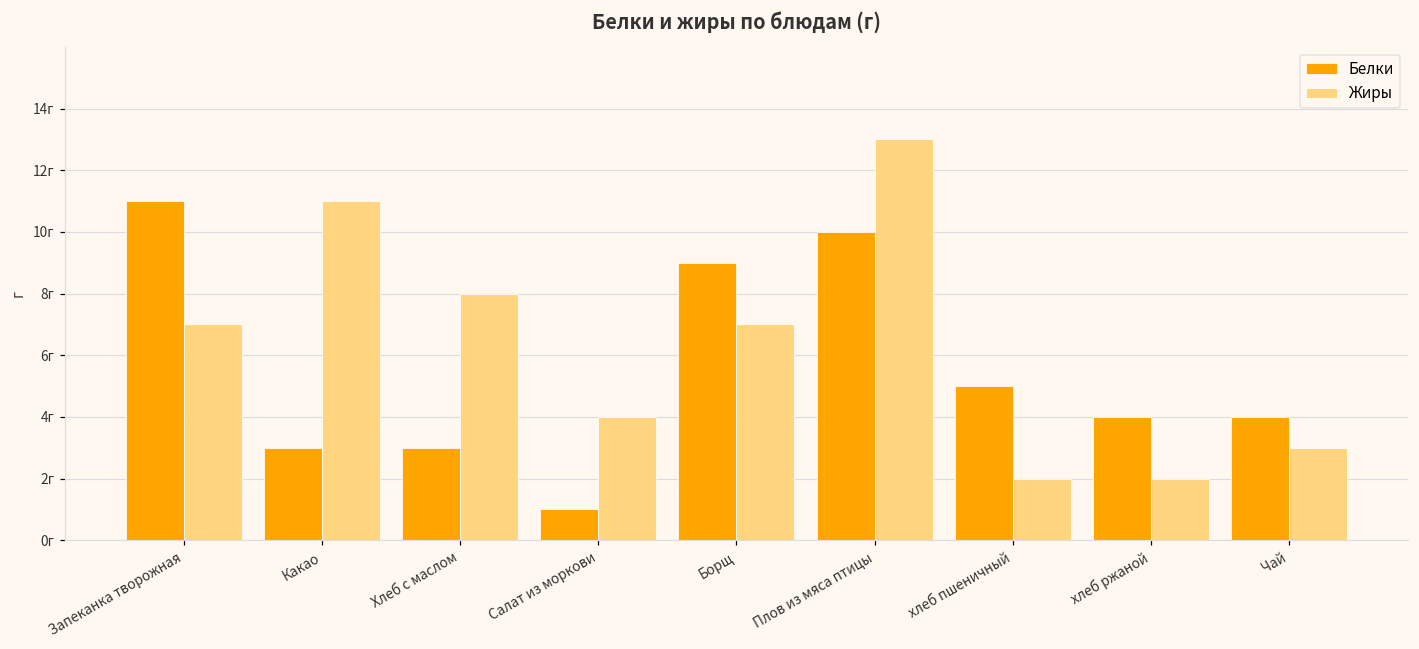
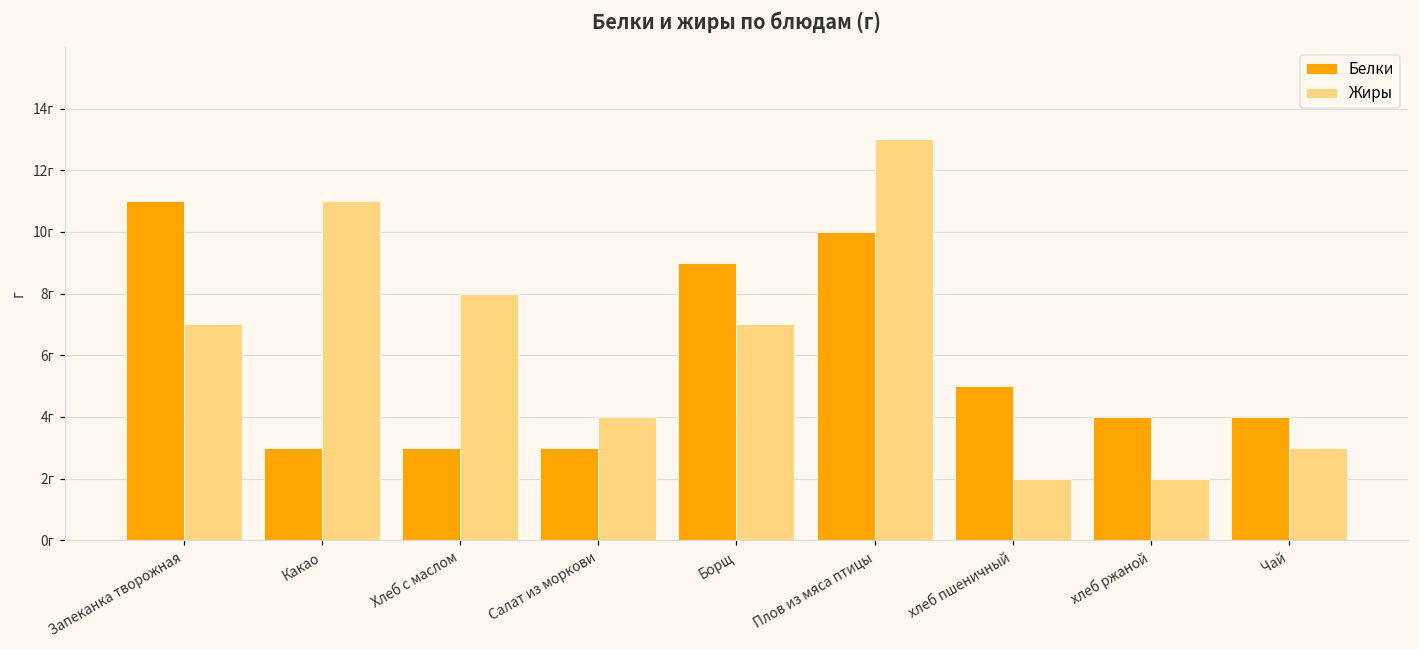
  {
    "Белки": {
      "Запеканка творожная": "11г",
      "Какао": "3г",
      "Хлеб с маслом": "3г",
-     "Салат из моркови": "1г",
+     "Салат из моркови": "3г",
      "Борщ": "9г",
      "Плов из мяса птицы": "10г",
      "хлеб пшеничный": "5г",
      "хлеб ржаной": "4г",
      "Чай": "4г"
    },
    "Жиры": {
      "Запеканка творожная": "7г",
      "Какао": "11г",
      "Хлеб с маслом": "8г",
      "Салат из моркови": "4г",
      "Борщ": "7г",
      "Плов из мяса птицы": "13г",
      "хлеб пшеничный": "2г",
      "хлеб ржаной": "2г",
      "Чай": "3г"
    }
  }
